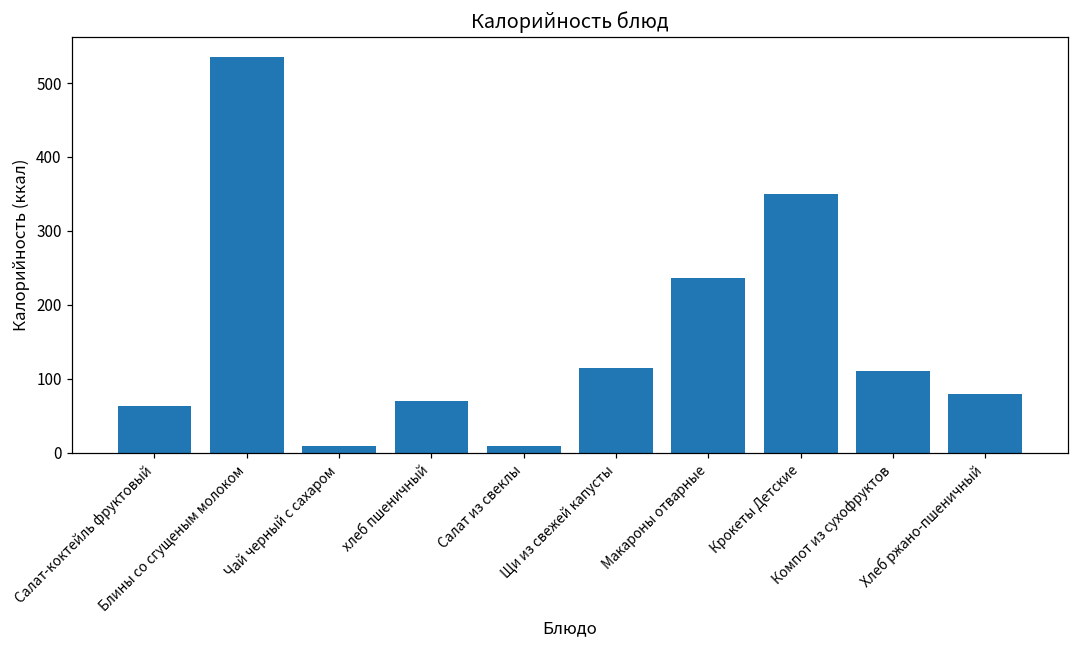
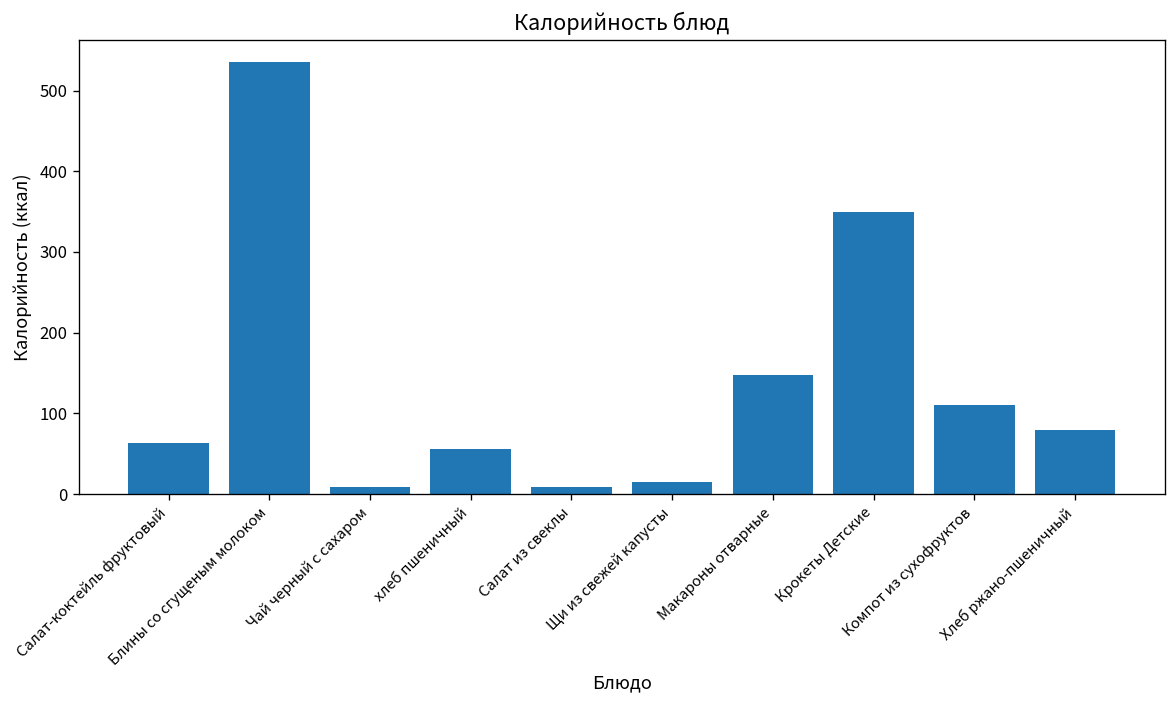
  {
    "Салат-коктейль фруктовый": 60,
    "Блины со сгущеным молоком": 540,
    "Чай черный с сахаром": 10,
-   "хлеб пшеничный": 70,
+   "хлеб пшеничный": 60,
    "Салат из свеклы": 10,
-   "Щи из свежей капусты": 120,
-   "Макароны отварные": 240,
+   "Щи из свежей капусты": 20,
+   "Макароны отварные": 150,
    "Крокеты Детские": 350,
    "Компот из сухофруктов": 110,
    "Хлеб ржано-пшеничный": 80
  }
